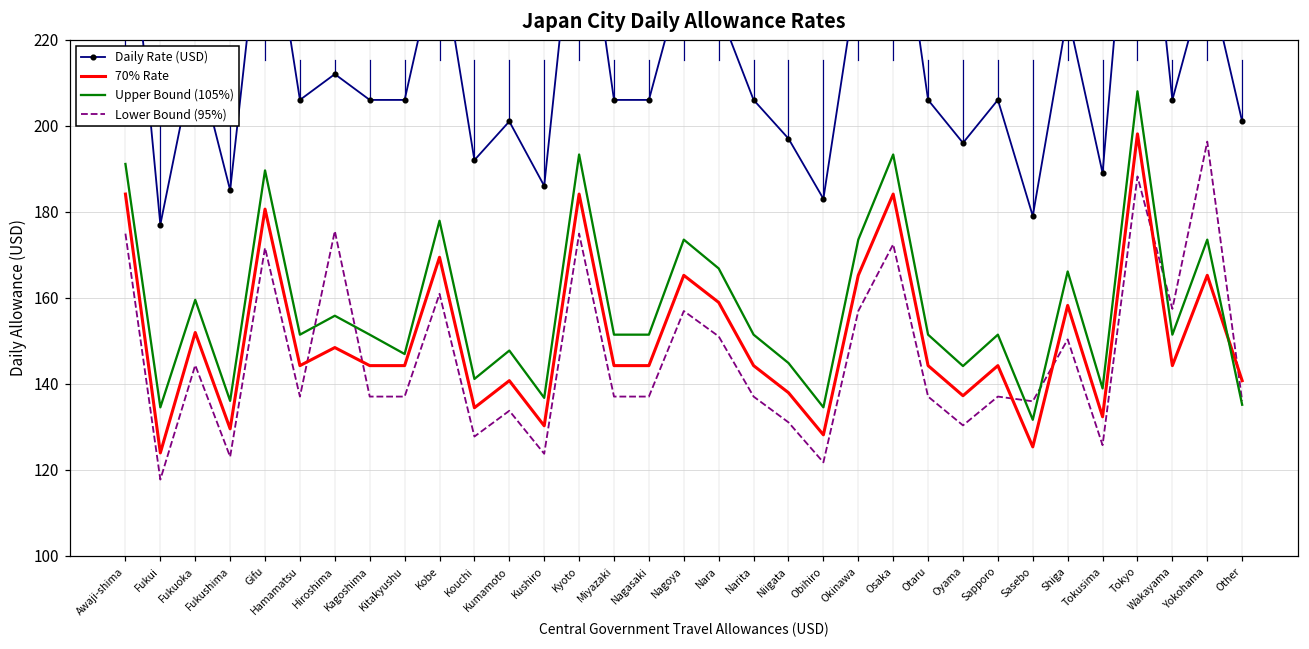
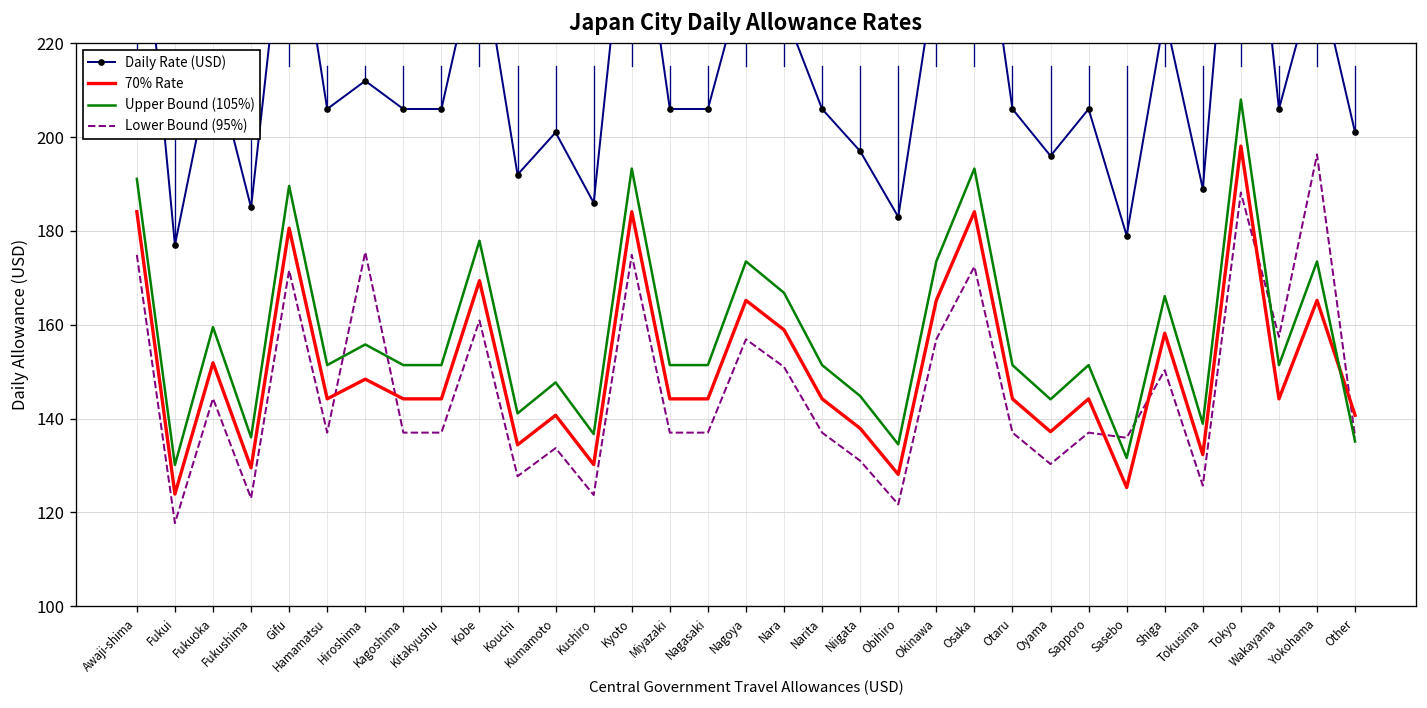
  {
    "70% Rate": {
      "Awaji-shima": 184,
      "Fukui": 124,
      "Fukuoka": 152,
      "Fukushima": 130,
      "Gifu": 181,
      "Hamamatsu": 144,
      "Hiroshima": 148,
      "Kagoshima": 144,
      "Kitakyushu": 144,
      "Kobe": 169,
      "Kouchi": 134,
      "Kumamoto": 141,
      "Kushiro": 130,
      "Kyoto": 184,
      "Miyazaki": 144,
      "Nagasaki": 144,
      "Nagoya": 165,
      "Nara": 159,
      "Narita": 144,
      "Niigata": 138,
      "Obihiro": 128,
      "Okinawa": 165,
      "Osaka": 184,
      "Otaru": 144,
      "Oyama": 137,
      "Sapporo": 144,
      "Sasebo": 125,
      "Shiga": 158,
      "Tokusima": 132,
      "Tokyo": 198,
      "Wakayama": 144,
      "Yokohama": 165,
      "Other": 141
    },
    "Upper Bound (105%)": {
      "Awaji-shima": 191,
-     "Fukui": 135,
+     "Fukui": 130,
      "Fukuoka": 160,
      "Fukushima": 136,
      "Gifu": 190,
      "Hamamatsu": 151,
      "Hiroshima": 156,
      "Kagoshima": 151,
-     "Kitakyushu": 147,
+     "Kitakyushu": 151,
      "Kobe": 178,
      "Kouchi": 141,
      "Kumamoto": 148,
      "Kushiro": 137,
      "Kyoto": 193,
      "Miyazaki": 151,
      "Nagasaki": 151,
      "Nagoya": 174,
      "Nara": 167,
      "Narita": 151,
      "Niigata": 145,
      "Obihiro": 135,
      "Okinawa": 174,
      "Osaka": 193,
      "Otaru": 151,
      "Oyama": 144,
      "Sapporo": 151,
      "Sasebo": 132,
      "Shiga": 166,
      "Tokusima": 139,
      "Tokyo": 208,
      "Wakayama": 151,
      "Yokohama": 174,
      "Other": 135
    },
    "Lower Bound (95%)": {
      "Awaji-shima": 175,
      "Fukui": 118,
      "Fukuoka": 144,
      "Fukushima": 123,
      "Gifu": 172,
      "Hamamatsu": 137,
      "Hiroshima": 176,
      "Kagoshima": 137,
      "Kitakyushu": 137,
      "Kobe": 161,
      "Kouchi": 128,
      "Kumamoto": 134,
      "Kushiro": 124,
      "Kyoto": 175,
      "Miyazaki": 137,
      "Nagasaki": 137,
      "Nagoya": 157,
      "Nara": 151,
      "Narita": 137,
      "Niigata": 131,
      "Obihiro": 122,
      "Okinawa": 157,
      "Osaka": 172,
      "Otaru": 137,
      "Oyama": 130,
      "Sapporo": 137,
      "Sasebo": 136,
      "Shiga": 150,
      "Tokusima": 126,
      "Tokyo": 188,
      "Wakayama": 157,
      "Yokohama": 196,
      "Other": 136
    }
  }
